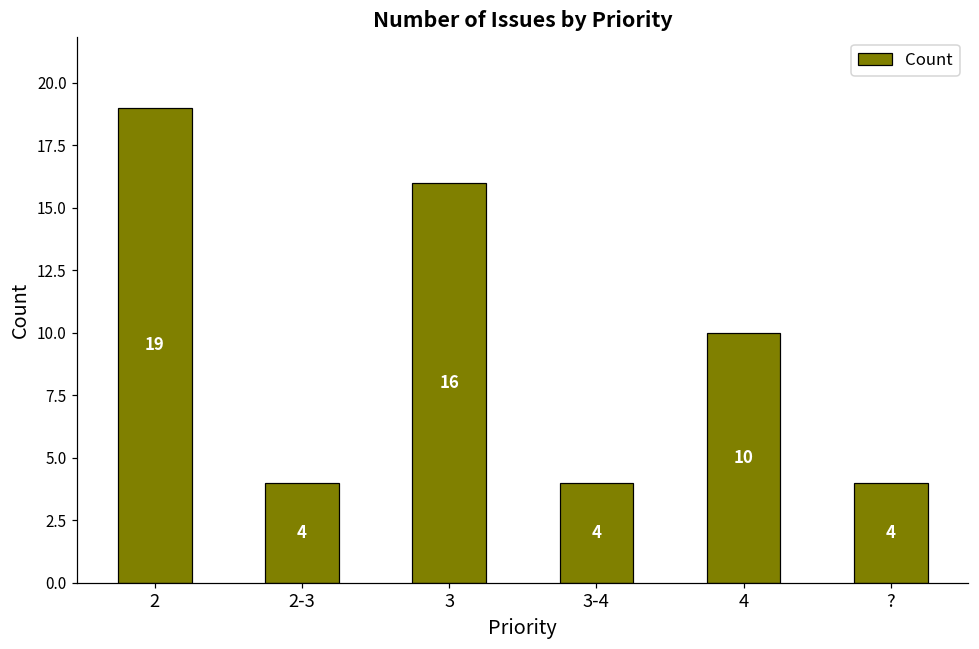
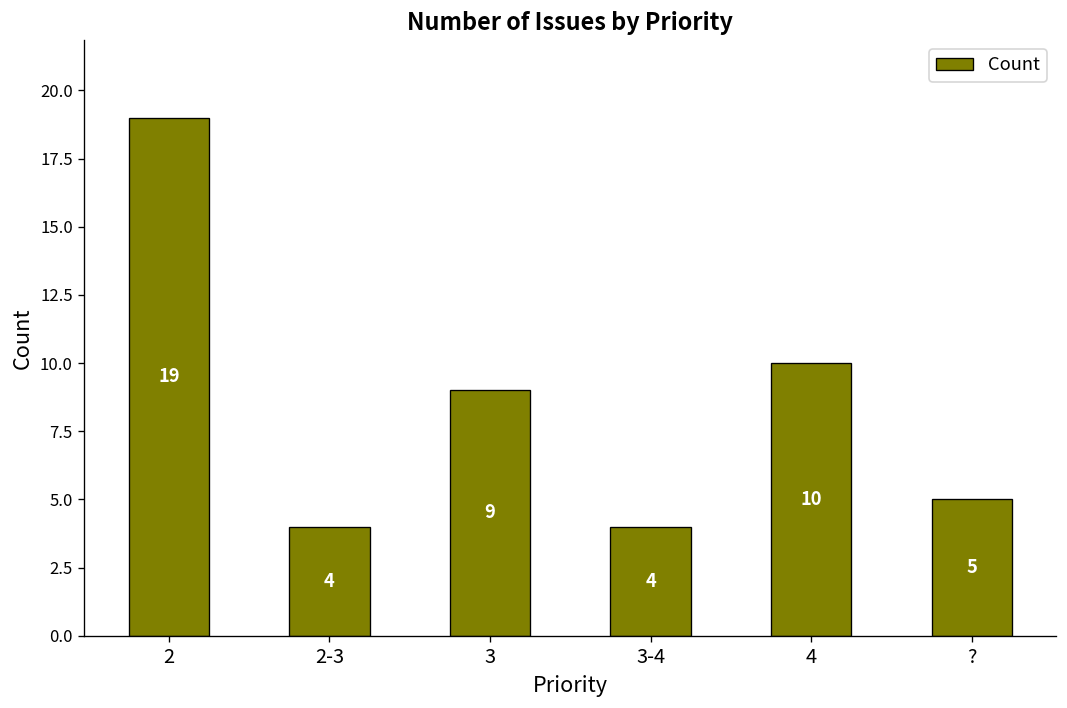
  {
    "2": 19,
    "2-3": 4,
-   "3": 16,
+   "3": 9,
    "3-4": 4,
    "4": 10,
-   "?": 4
+   "?": 5
  }
